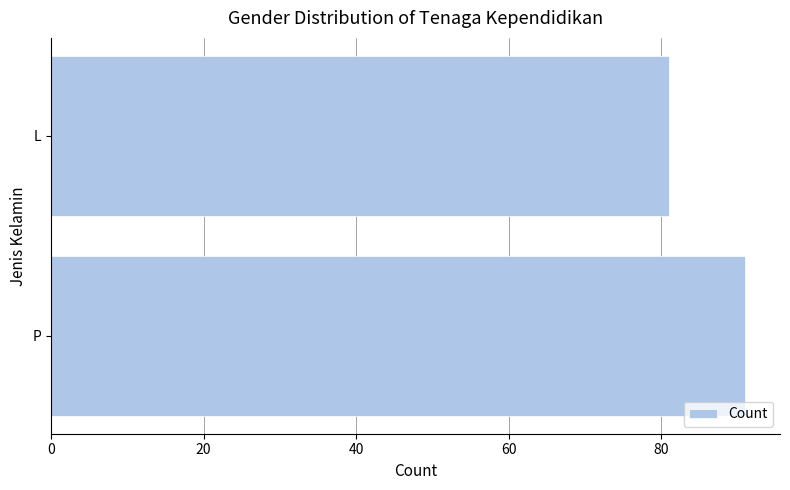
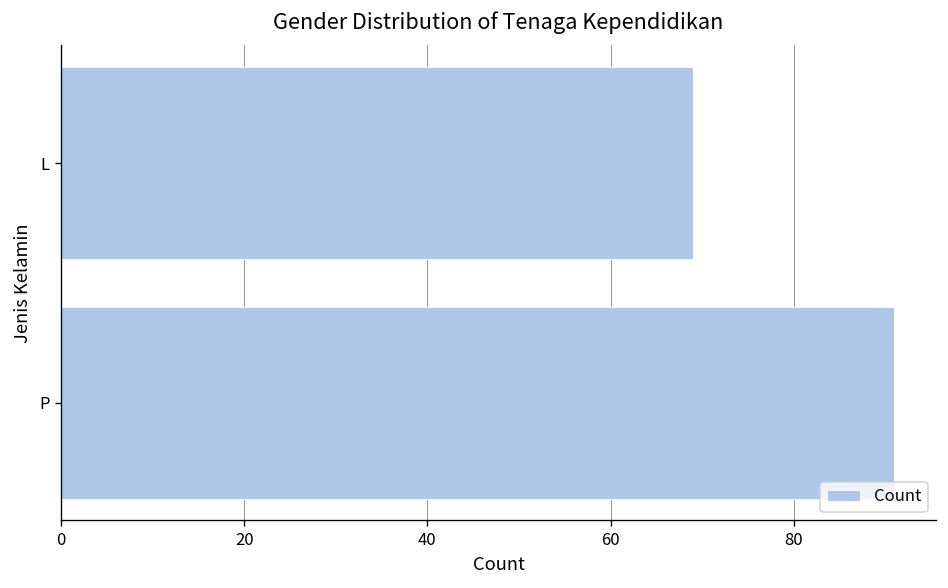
  {
-   "L": 81,
+   "L": 69,
    "P": 91
  }
